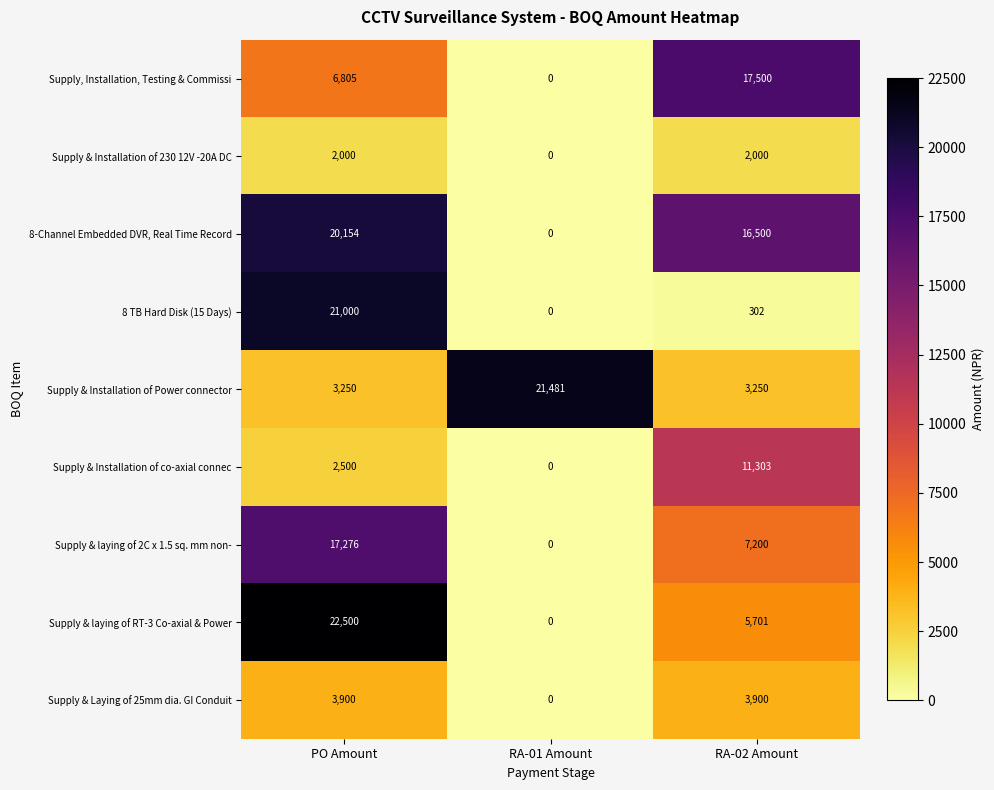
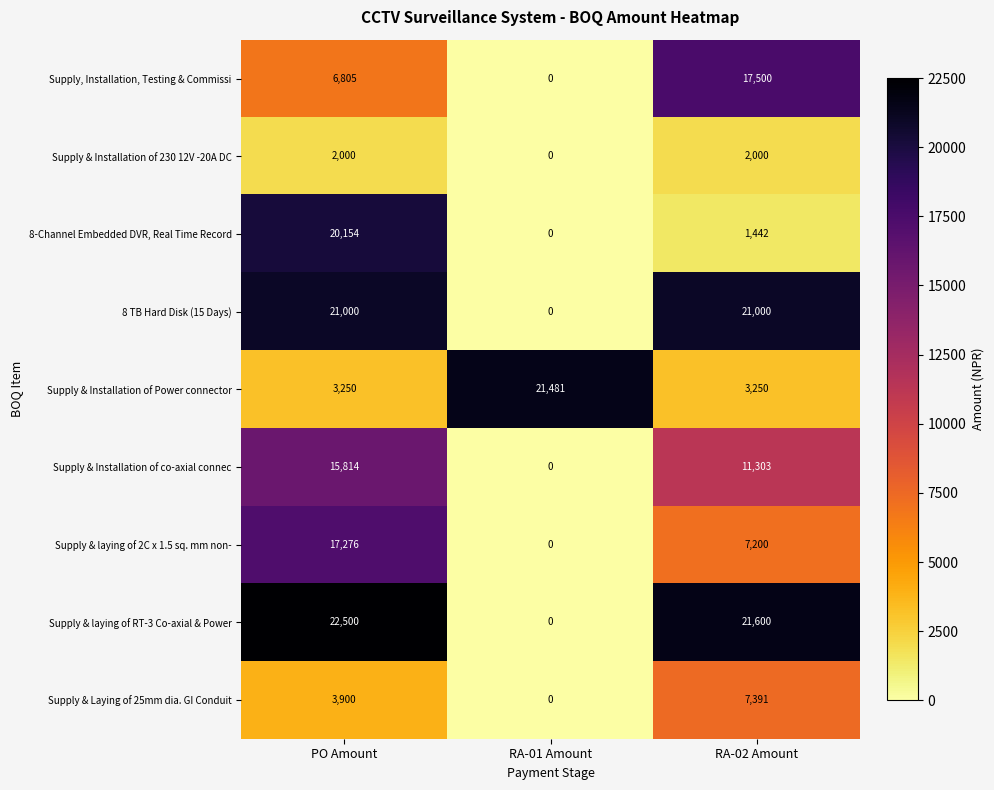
  {
    "Supply, Installation, Testing & Commissi": {
      "PO Amount": "6,805",
      "RA-01 Amount": "0",
      "RA-02 Amount": "17,500"
    },
    "Supply & Installation of 230 12V -20A DC": {
      "PO Amount": "2,000",
      "RA-01 Amount": "0",
      "RA-02 Amount": "2,000"
    },
    "8-Channel Embedded DVR, Real Time Record": {
      "PO Amount": "20,154",
      "RA-01 Amount": "0",
-     "RA-02 Amount": "16,500"
+     "RA-02 Amount": "1,442"
    },
    "8 TB Hard Disk (15 Days)": {
      "PO Amount": "21,000",
      "RA-01 Amount": "0",
-     "RA-02 Amount": "302"
+     "RA-02 Amount": "21,000"
    },
    "Supply & Installation of Power connector": {
      "PO Amount": "3,250",
      "RA-01 Amount": "21,481",
      "RA-02 Amount": "3,250"
    },
    "Supply & Installation of co-axial connec": {
-     "PO Amount": "2,500",
+     "PO Amount": "15,814",
      "RA-01 Amount": "0",
      "RA-02 Amount": "11,303"
    },
    "Supply & laying of 2C x 1.5 sq. mm non-": {
      "PO Amount": "17,276",
      "RA-01 Amount": "0",
      "RA-02 Amount": "7,200"
    },
    "Supply & laying of RT-3 Co-axial & Power": {
      "PO Amount": "22,500",
      "RA-01 Amount": "0",
-     "RA-02 Amount": "5,701"
+     "RA-02 Amount": "21,600"
    },
    "Supply & Laying of 25mm dia. GI Conduit": {
      "PO Amount": "3,900",
      "RA-01 Amount": "0",
-     "RA-02 Amount": "3,900"
+     "RA-02 Amount": "7,391"
    }
  }
